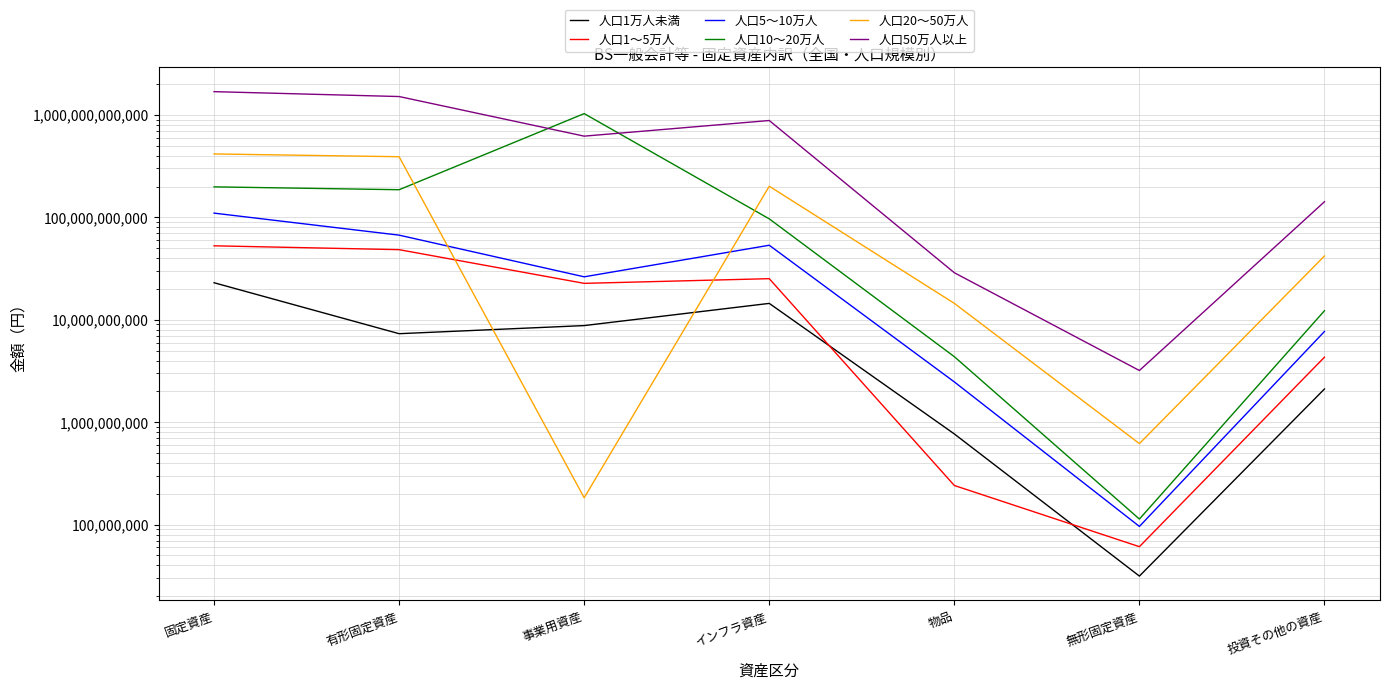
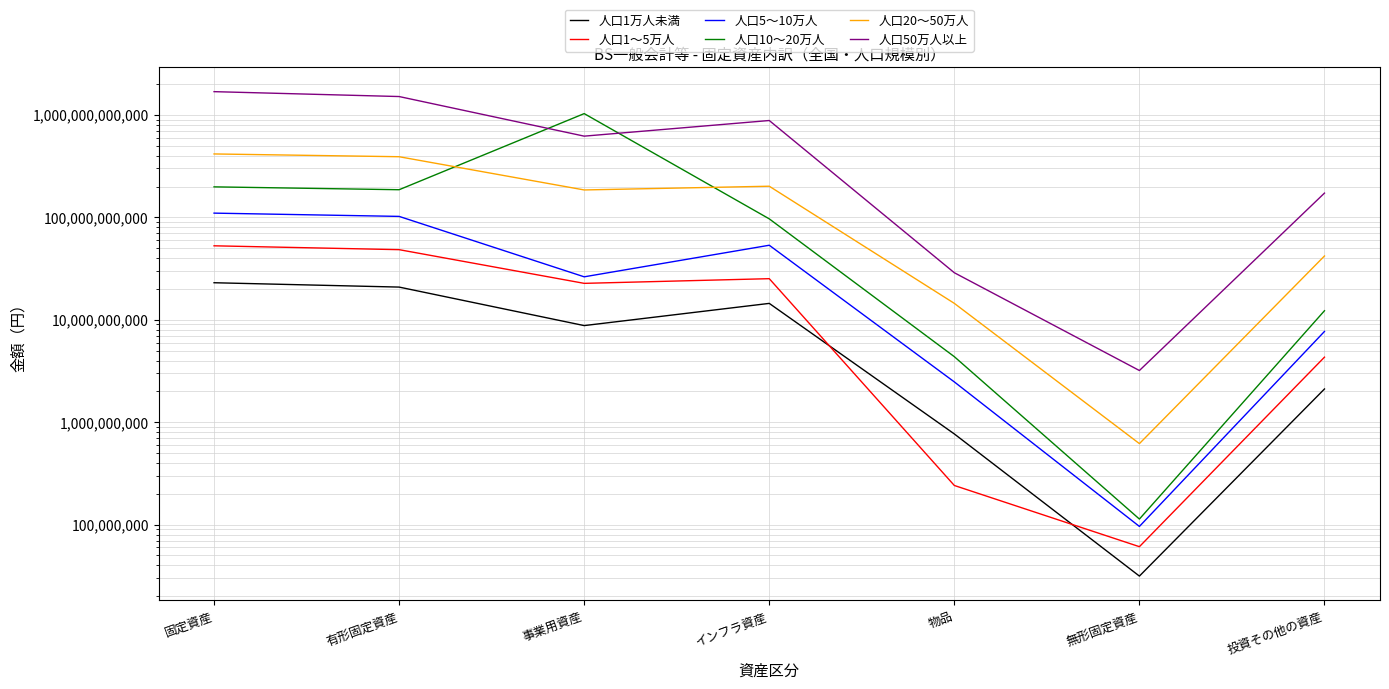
  {
    "人口1万人未満": {
      "固定資産": "23,000,000,000",
-     "有形固定資産": "7,000,000,000",
+     "有形固定資産": "21,000,000,000",
      "事業用資産": "9,000,000,000",
      "インフラ資産": "14,000,000,000",
      "物品": "800,000,000",
      "無形固定資産": "31,000,000",
      "投資その他の資産": "2,100,000,000"
    },
    "人口1～5万人": {
      "固定資産": "50,000,000,000",
      "有形固定資産": "50,000,000,000",
      "事業用資産": "23,000,000,000",
      "インフラ資産": "25,000,000,000",
      "物品": "240,000,000",
      "無形固定資産": "60,000,000",
      "投資その他の資産": "4,300,000,000"
    },
    "人口5～10万人": {
      "固定資産": "110,000,000,000",
-     "有形固定資産": "70,000,000,000",
+     "有形固定資産": "100,000,000,000",
      "事業用資産": "26,000,000,000",
      "インフラ資産": "50,000,000,000",
      "物品": "2,500,000,000",
      "無形固定資産": "100,000,000",
      "投資その他の資産": "8,000,000,000"
    },
    "人口10～20万人": {
      "固定資産": "200,000,000,000",
      "有形固定資産": "190,000,000,000",
      "事業用資産": "1,000,000,000,000",
      "インフラ資産": "100,000,000,000",
      "物品": "4,400,000,000",
      "無形固定資産": "110,000,000",
      "投資その他の資産": "12,000,000,000"
    },
    "人口20～50万人": {
      "固定資産": "420,000,000,000",
      "有形固定資産": "390,000,000,000",
-     "事業用資産": "180,000,000",
+     "事業用資産": "190,000,000,000",
      "インフラ資産": "200,000,000,000",
      "物品": "14,000,000,000",
      "無形固定資産": "600,000,000",
      "投資その他の資産": "42,000,000,000"
    },
    "人口50万人以上": {
      "固定資産": "1,700,000,000,000",
      "有形固定資産": "1,500,000,000,000",
      "事業用資産": "600,000,000,000",
      "インフラ資産": "900,000,000,000",
      "物品": "29,000,000,000",
      "無形固定資産": "3,200,000,000",
-     "投資その他の資産": "140,000,000,000"
+     "投資その他の資産": "170,000,000,000"
    }
  }
